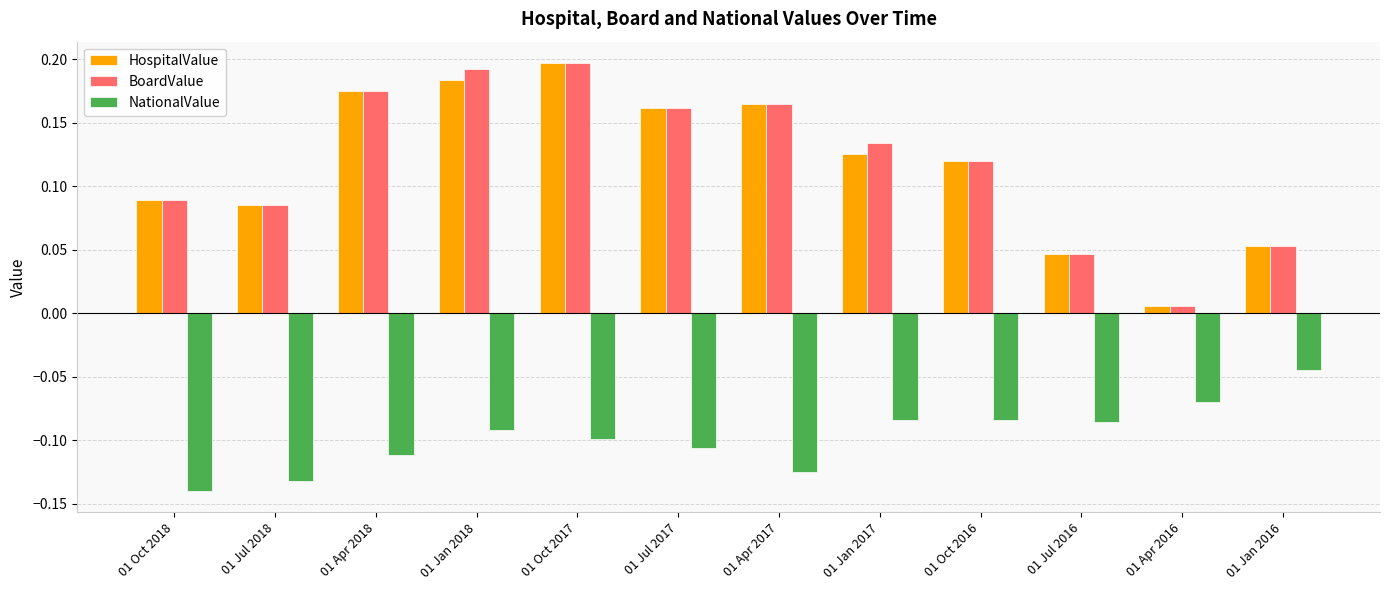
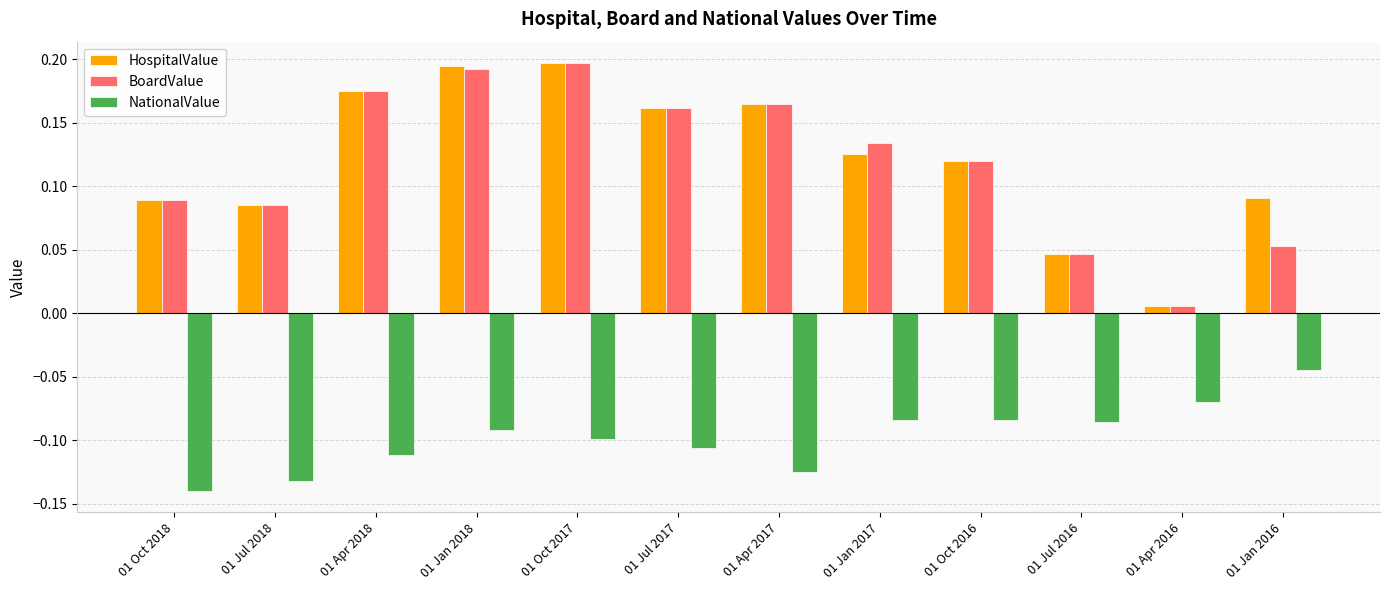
  {
    "HospitalValue": {
      "01 Oct 2018": 0.089,
      "01 Jul 2018": 0.085,
      "01 Apr 2018": 0.175,
-     "01 Jan 2018": 0.184,
+     "01 Jan 2018": 0.195,
      "01 Oct 2017": 0.197,
      "01 Jul 2017": 0.162,
      "01 Apr 2017": 0.165,
      "01 Jan 2017": 0.125,
      "01 Oct 2016": 0.120,
      "01 Jul 2016": 0.047,
      "01 Apr 2016": 0.006,
-     "01 Jan 2016": 0.053
+     "01 Jan 2016": 0.091
    },
    "BoardValue": {
      "01 Oct 2018": 0.089,
      "01 Jul 2018": 0.085,
      "01 Apr 2018": 0.175,
      "01 Jan 2018": 0.192,
      "01 Oct 2017": 0.197,
      "01 Jul 2017": 0.162,
      "01 Apr 2017": 0.165,
      "01 Jan 2017": 0.134,
      "01 Oct 2016": 0.120,
      "01 Jul 2016": 0.047,
      "01 Apr 2016": 0.006,
      "01 Jan 2016": 0.053
    },
    "NationalValue": {
      "01 Oct 2018": -0.140,
      "01 Jul 2018": -0.132,
      "01 Apr 2018": -0.112,
      "01 Jan 2018": -0.092,
      "01 Oct 2017": -0.099,
      "01 Jul 2017": -0.106,
      "01 Apr 2017": -0.125,
      "01 Jan 2017": -0.084,
      "01 Oct 2016": -0.084,
      "01 Jul 2016": -0.086,
      "01 Apr 2016": -0.070,
      "01 Jan 2016": -0.045
    }
  }
